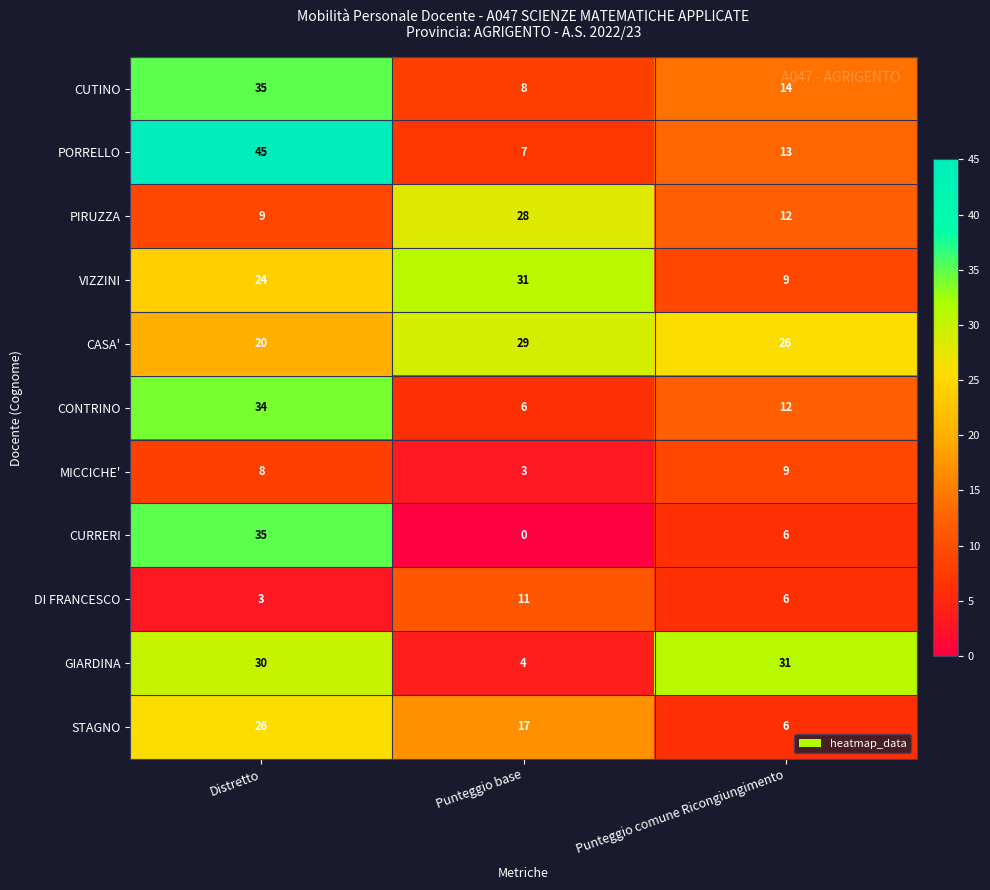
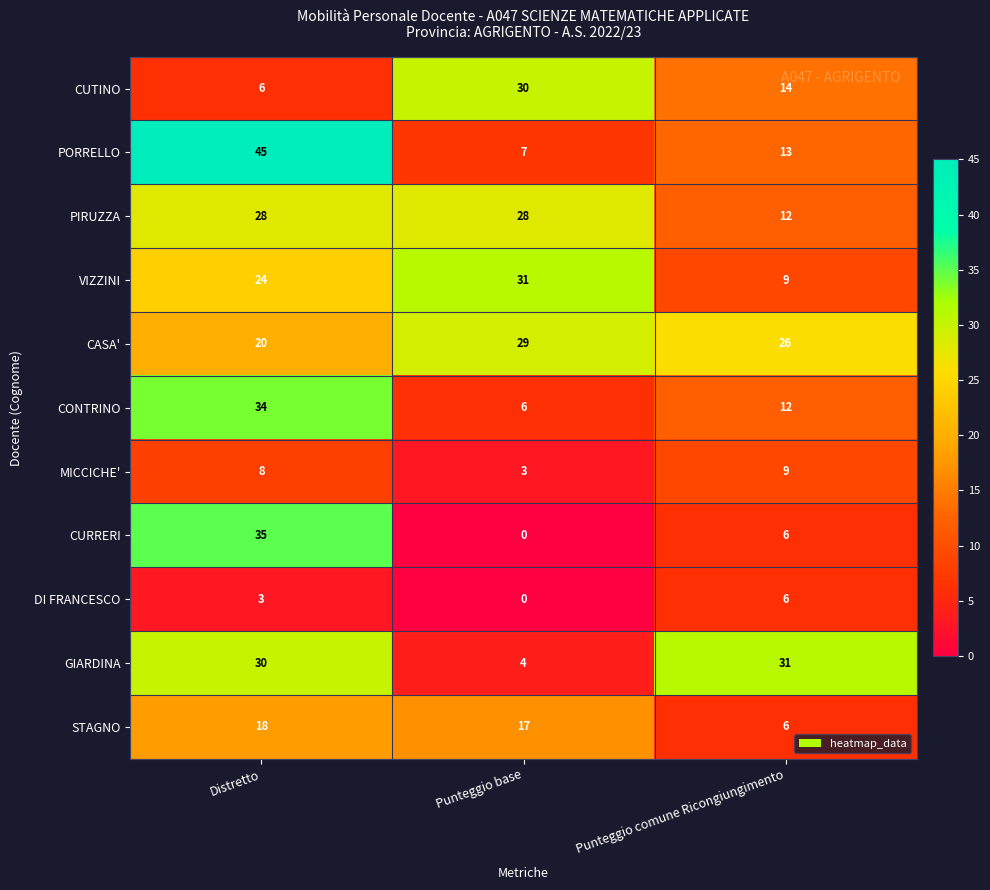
  {
    "CUTINO": {
-     "Distretto": 35,
-     "Punteggio base": 8
+     "Distretto": 6,
+     "Punteggio base": 30
    },
    "PORRELLO": {
      "Distretto": 45,
      "Punteggio base": 7,
      "Punteggio comune Ricongiungimento": 13
    },
    "PIRUZZA": {
-     "Distretto": 9,
+     "Distretto": 28,
      "Punteggio base": 28,
      "Punteggio comune Ricongiungimento": 12
    },
    "VIZZINI": {
      "Distretto": 24,
      "Punteggio base": 31,
      "Punteggio comune Ricongiungimento": 9
    },
    "CASA'": {
      "Distretto": 20,
      "Punteggio base": 29,
      "Punteggio comune Ricongiungimento": 26
    },
    "CONTRINO": {
      "Distretto": 34,
      "Punteggio base": 6,
      "Punteggio comune Ricongiungimento": 12
    },
    "MICCICHE'": {
      "Distretto": 8,
      "Punteggio base": 3,
      "Punteggio comune Ricongiungimento": 9
    },
    "CURRERI": {
      "Distretto": 35,
      "Punteggio base": 0,
      "Punteggio comune Ricongiungimento": 6
    },
    "DI FRANCESCO": {
      "Distretto": 3,
-     "Punteggio base": 11,
+     "Punteggio base": 0,
      "Punteggio comune Ricongiungimento": 6
    },
    "GIARDINA": {
      "Distretto": 30,
      "Punteggio base": 4,
      "Punteggio comune Ricongiungimento": 31
    },
    "STAGNO": {
-     "Distretto": 26,
+     "Distretto": 18,
      "Punteggio base": 17,
      "Punteggio comune Ricongiungimento": 6
    }
  }
